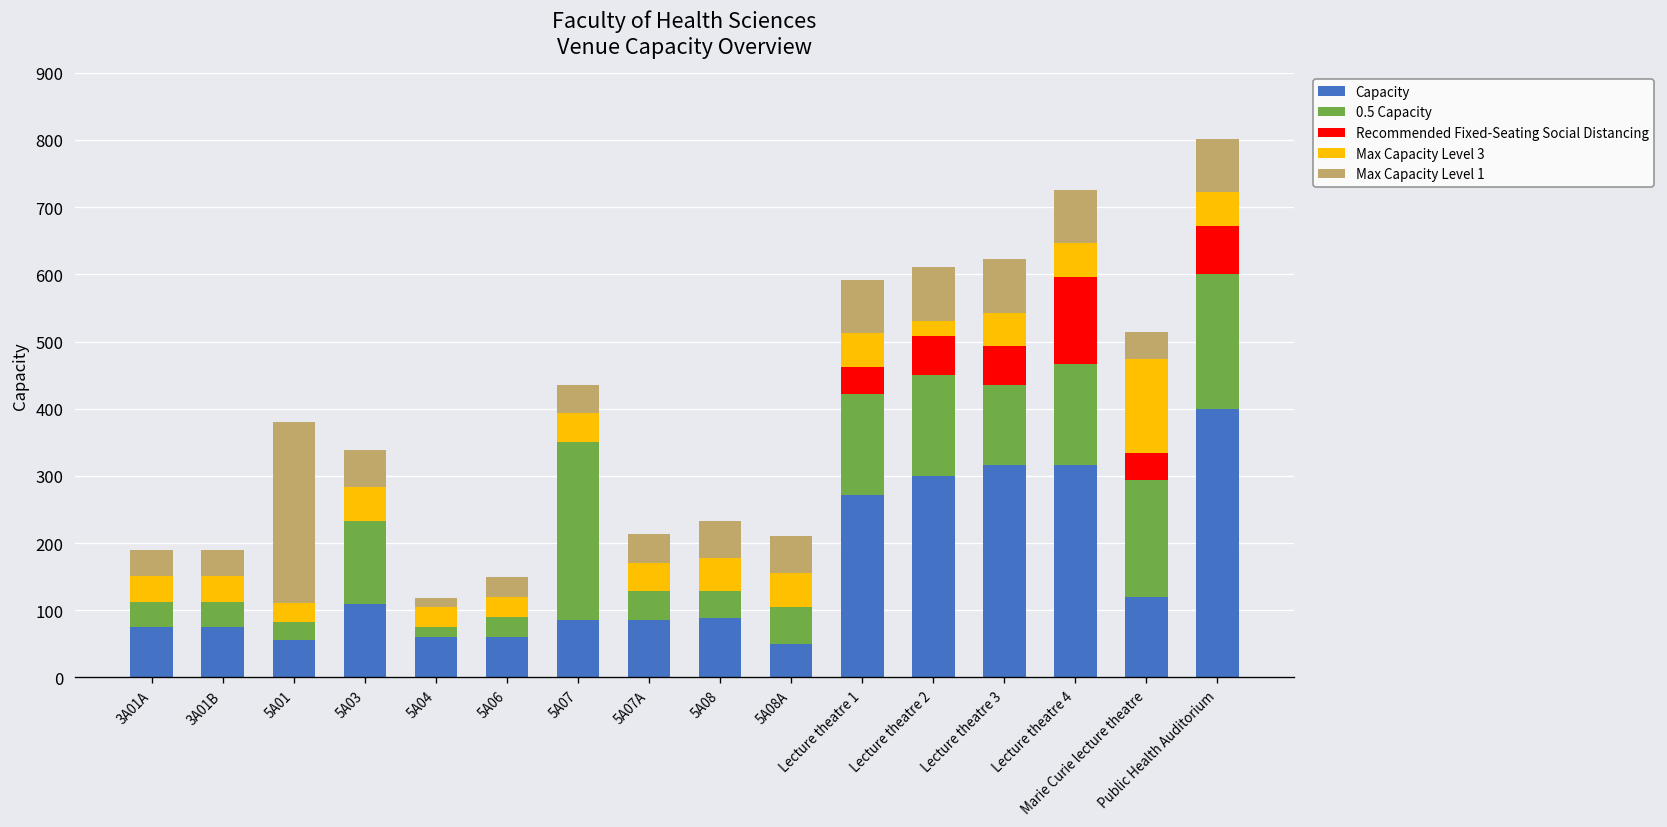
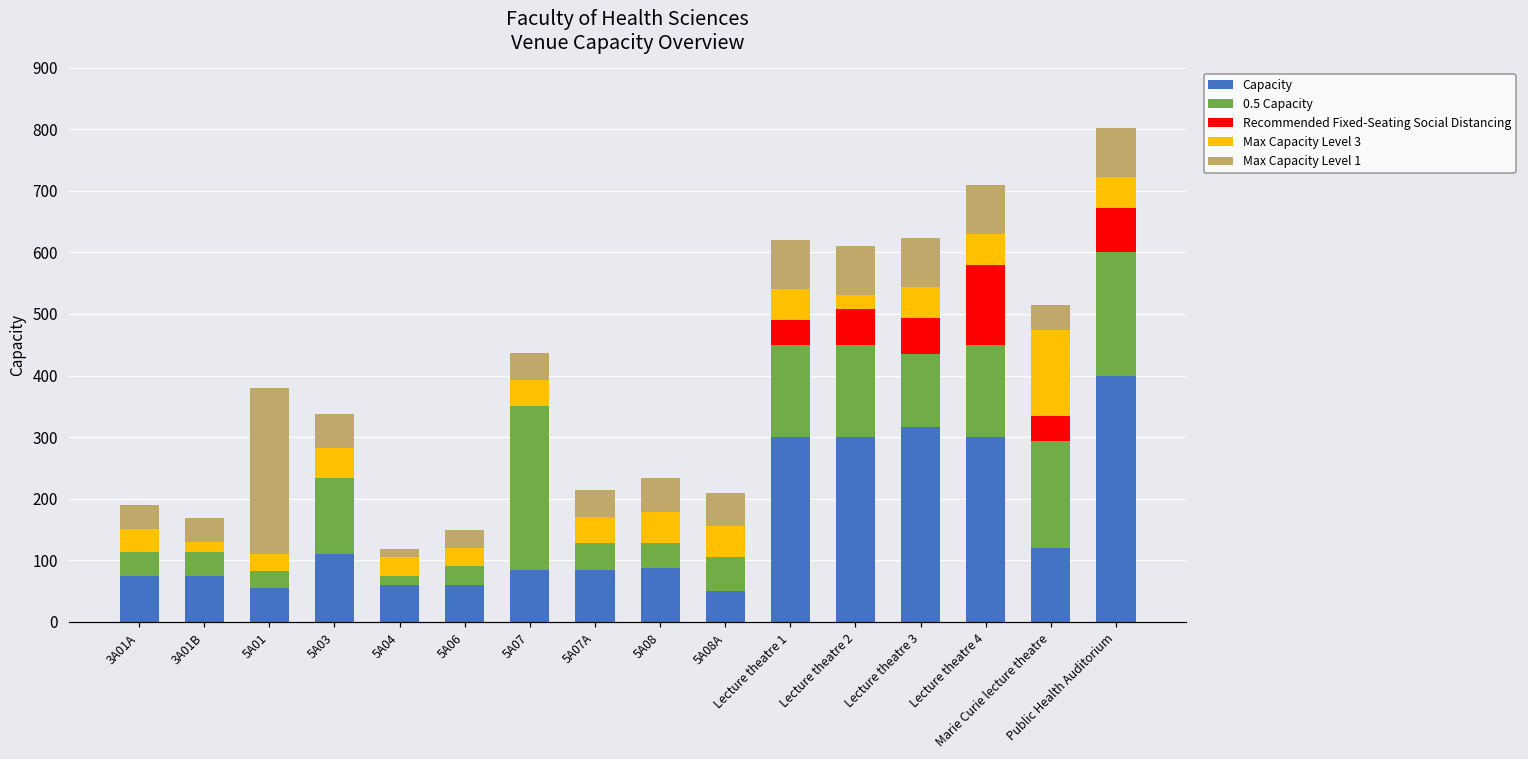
  {
    "Capacity": {
      "3A01A": 80,
      "3A01B": 80,
      "5A01": 60,
      "5A03": 110,
      "5A04": 60,
      "5A06": 60,
      "5A07": 90,
      "5A07A": 90,
      "5A08": 90,
      "5A08A": 50,
-     "Lecture theatre 1": 270,
+     "Lecture theatre 1": 300,
      "Lecture theatre 2": 300,
      "Lecture theatre 3": 320,
-     "Lecture theatre 4": 320,
+     "Lecture theatre 4": 300,
      "Marie Curie lecture theatre": 120,
      "Public Health Auditorium": 400
    },
    "0.5 Capacity": {
      "3A01A": 40,
      "3A01B": 40,
      "5A01": 30,
      "5A03": 120,
      "5A04": 20,
      "5A06": 30,
      "5A07": 270,
      "5A07A": 40,
      "5A08": 40,
      "5A08A": 60,
      "Lecture theatre 1": 150,
      "Lecture theatre 2": 150,
      "Lecture theatre 3": 120,
      "Lecture theatre 4": 150,
      "Marie Curie lecture theatre": 170,
      "Public Health Auditorium": 200
    },
    "Recommended Fixed-Seating Social Distancing": {
      "3A01A": 0,
      "3A01B": 0,
      "5A01": 0,
      "5A03": 0,
      "5A04": 0,
      "5A06": 0,
      "5A07": 0,
      "5A07A": 0,
      "5A08": 0,
      "5A08A": 0,
      "Lecture theatre 1": 40,
      "Lecture theatre 2": 60,
      "Lecture theatre 3": 60,
      "Lecture theatre 4": 130,
      "Marie Curie lecture theatre": 40,
      "Public Health Auditorium": 70
    },
    "Max Capacity Level 3": {
      "3A01A": 40,
-     "3A01B": 40,
+     "3A01B": 20,
      "5A01": 30,
      "5A03": 50,
      "5A04": 30,
      "5A06": 30,
      "5A07": 40,
      "5A07A": 40,
      "5A08": 50,
      "5A08A": 50,
      "Lecture theatre 1": 50,
      "Lecture theatre 2": 20,
      "Lecture theatre 3": 50,
      "Lecture theatre 4": 50,
      "Marie Curie lecture theatre": 140,
      "Public Health Auditorium": 50
    },
    "Max Capacity Level 1": {
      "3A01A": 40,
      "3A01B": 40,
      "5A01": 270,
      "5A03": 60,
      "5A04": 10,
      "5A06": 30,
      "5A07": 40,
      "5A07A": 40,
      "5A08": 60,
      "5A08A": 60,
      "Lecture theatre 1": 80,
      "Lecture theatre 2": 80,
      "Lecture theatre 3": 80,
      "Lecture theatre 4": 80,
      "Marie Curie lecture theatre": 40,
      "Public Health Auditorium": 80
    }
  }
